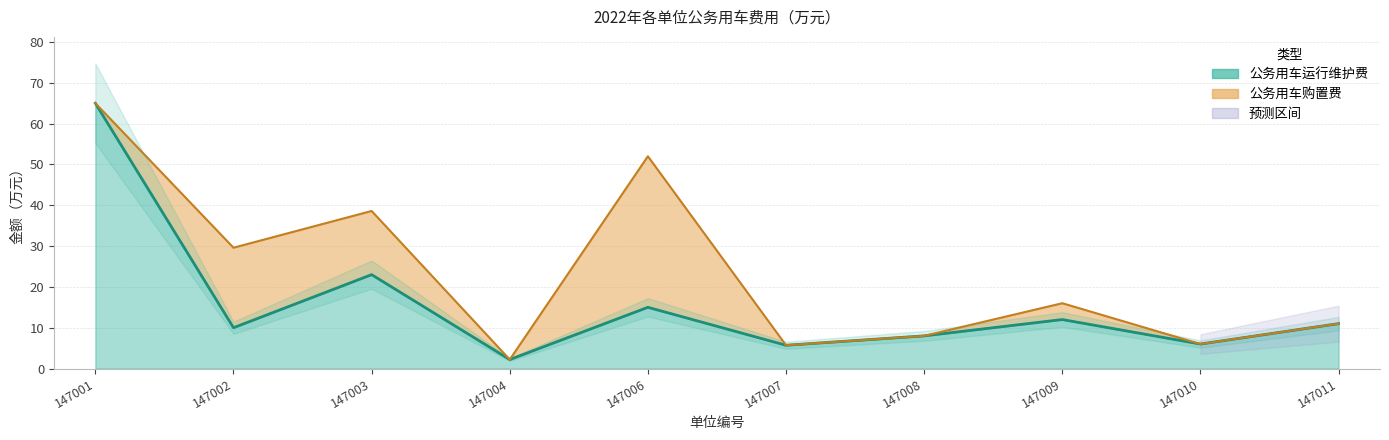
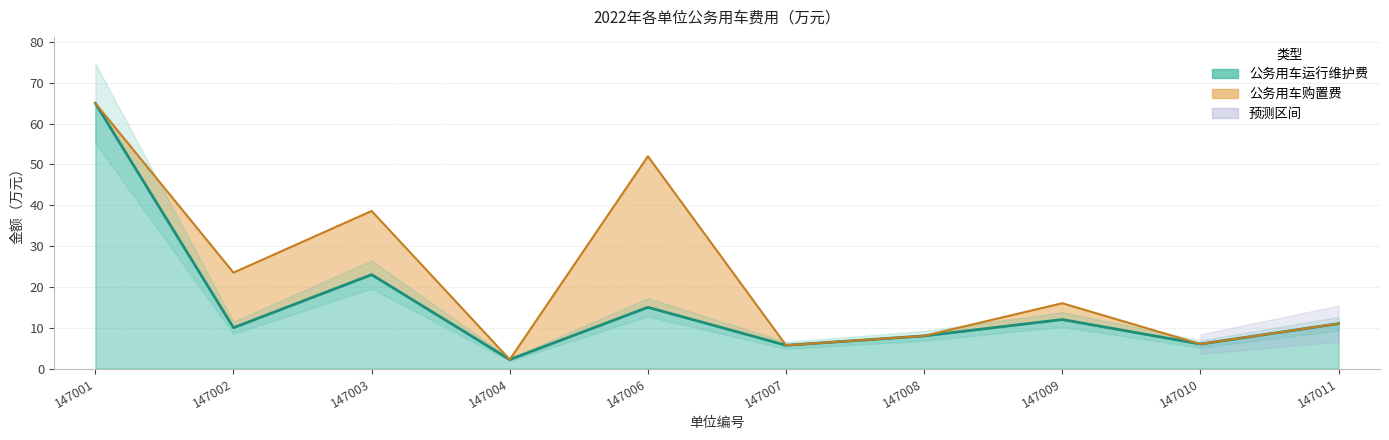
  {
    "公务用车购置费": {
-     "147002": 20,
+     "147002": 14,
      "147003": 16,
      "147006": 37,
      "147009": 4
    }
  }
